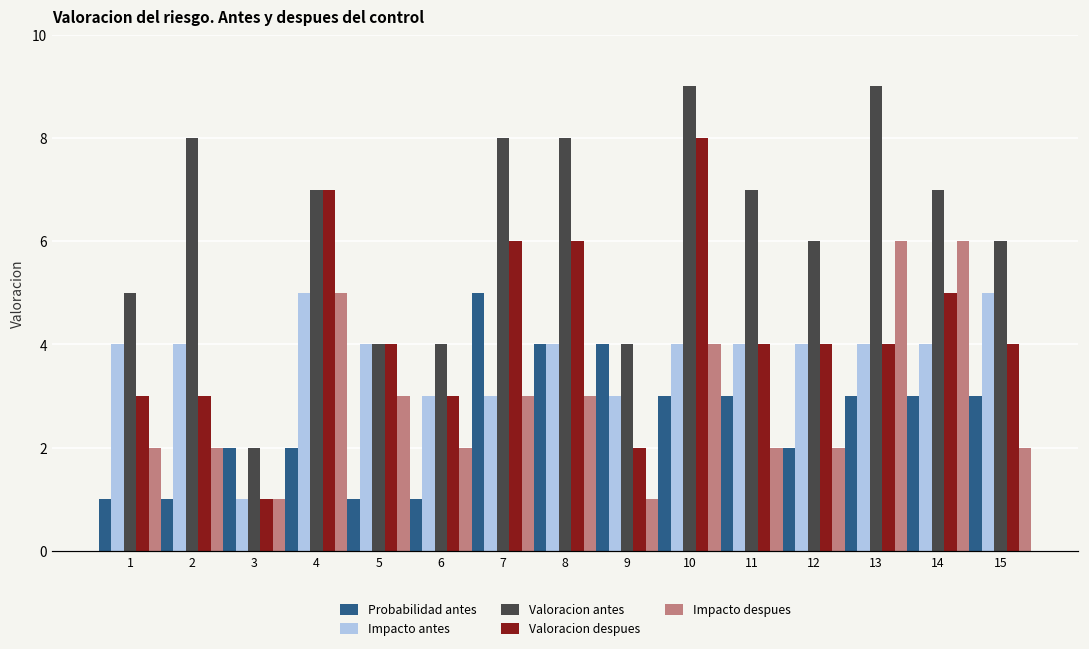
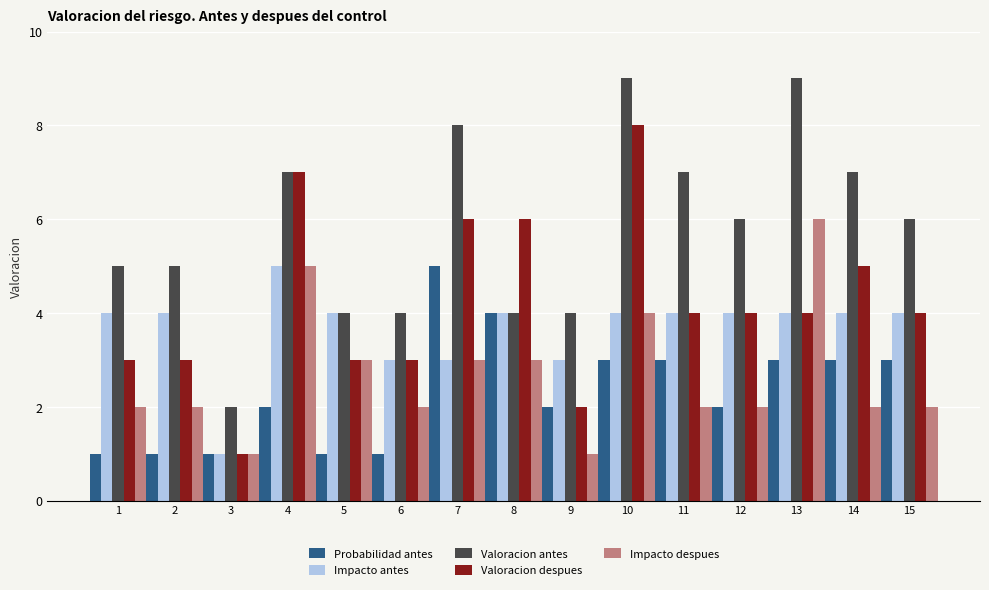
  {
    "Probabilidad antes": {
      "1": 1,
      "2": 1,
-     "3": 2,
+     "3": 1,
      "4": 2,
      "5": 1,
      "6": 1,
      "7": 5,
      "8": 4,
-     "9": 4,
+     "9": 2,
      "10": 3,
      "11": 3,
      "12": 2,
      "13": 3,
      "14": 3,
      "15": 3
    },
    "Impacto antes": {
      "1": 4,
      "2": 4,
      "3": 1,
      "4": 5,
      "5": 4,
      "6": 3,
      "7": 3,
      "8": 4,
      "9": 3,
      "10": 4,
      "11": 4,
      "12": 4,
      "13": 4,
      "14": 4,
-     "15": 5
+     "15": 4
    },
    "Valoracion antes": {
      "1": 5,
-     "2": 8,
+     "2": 5,
      "3": 2,
      "4": 7,
      "5": 4,
      "6": 4,
      "7": 8,
-     "8": 8,
+     "8": 4,
      "9": 4,
      "10": 9,
      "11": 7,
      "12": 6,
      "13": 9,
      "14": 7,
      "15": 6
    },
    "Valoracion despues": {
      "1": 3,
      "2": 3,
      "3": 1,
      "4": 7,
-     "5": 4,
+     "5": 3,
      "6": 3,
      "7": 6,
      "8": 6,
      "9": 2,
      "10": 8,
      "11": 4,
      "12": 4,
      "13": 4,
      "14": 5,
      "15": 4
    },
    "Impacto despues": {
      "1": 2,
      "2": 2,
      "3": 1,
      "4": 5,
      "5": 3,
      "6": 2,
      "7": 3,
      "8": 3,
      "9": 1,
      "10": 4,
      "11": 2,
      "12": 2,
      "13": 6,
-     "14": 6,
+     "14": 2,
      "15": 2
    }
  }
